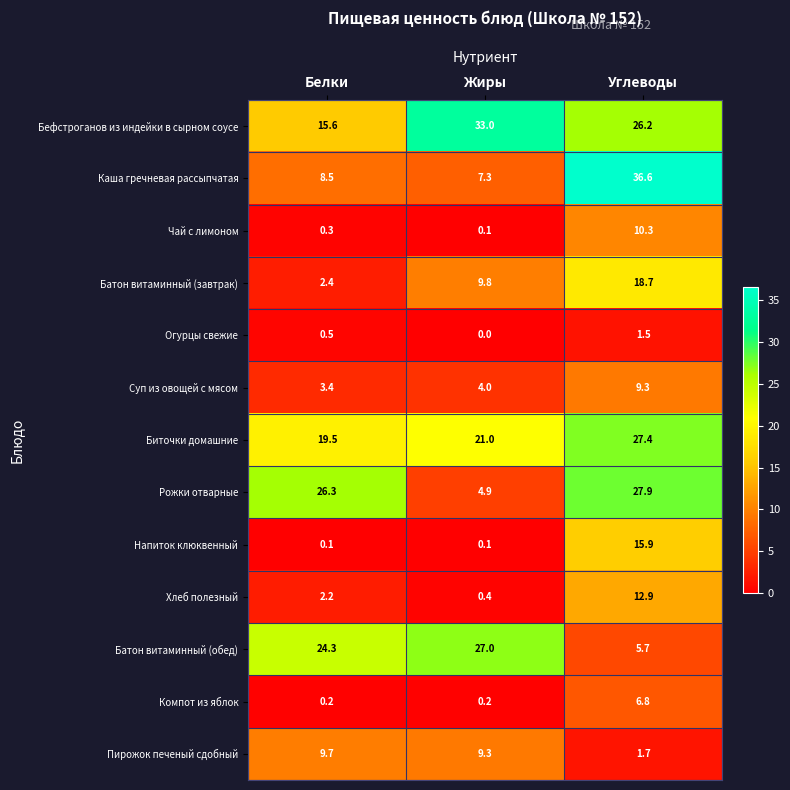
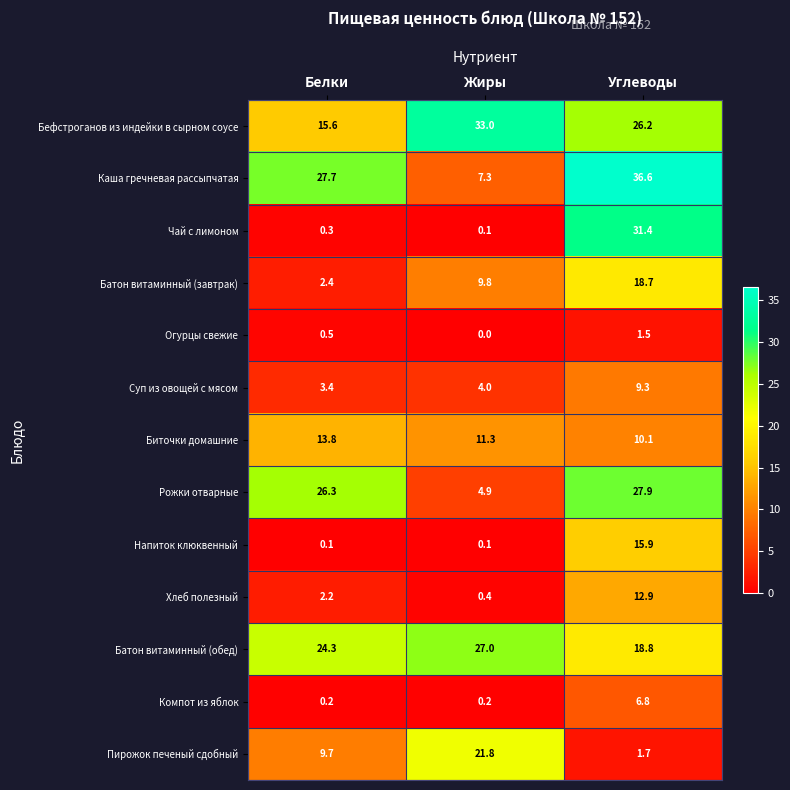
  {
    "Бефстроганов из индейки в сырном соусе": {
      "Белки": 15.6,
      "Жиры": 33.0,
      "Углеводы": 26.2
    },
    "Каша гречневая рассыпчатая": {
-     "Белки": 8.5,
+     "Белки": 27.7,
      "Жиры": 7.3,
      "Углеводы": 36.6
    },
    "Чай с лимоном": {
      "Белки": 0.3,
      "Жиры": 0.1,
-     "Углеводы": 10.3
+     "Углеводы": 31.4
    },
    "Батон витаминный (завтрак)": {
      "Белки": 2.4,
      "Жиры": 9.8,
      "Углеводы": 18.7
    },
    "Огурцы свежие": {
      "Белки": 0.5,
      "Жиры": 0.0,
      "Углеводы": 1.5
    },
    "Суп из овощей с мясом": {
      "Белки": 3.4,
      "Жиры": 4.0,
      "Углеводы": 9.3
    },
    "Биточки домашние": {
-     "Белки": 19.5,
-     "Жиры": 21.0,
-     "Углеводы": 27.4
+     "Белки": 13.8,
+     "Жиры": 11.3,
+     "Углеводы": 10.1
    },
    "Рожки отварные": {
      "Белки": 26.3,
      "Жиры": 4.9,
      "Углеводы": 27.9
    },
    "Напиток клюквенный": {
      "Белки": 0.1,
      "Жиры": 0.1,
      "Углеводы": 15.9
    },
    "Хлеб полезный": {
      "Белки": 2.2,
      "Жиры": 0.4,
      "Углеводы": 12.9
    },
    "Батон витаминный (обед)": {
      "Белки": 24.3,
      "Жиры": 27.0,
-     "Углеводы": 5.7
+     "Углеводы": 18.8
    },
    "Компот из яблок": {
      "Белки": 0.2,
      "Жиры": 0.2,
      "Углеводы": 6.8
    },
    "Пирожок печеный сдобный": {
      "Белки": 9.7,
-     "Жиры": 9.3,
+     "Жиры": 21.8,
      "Углеводы": 1.7
    }
  }
